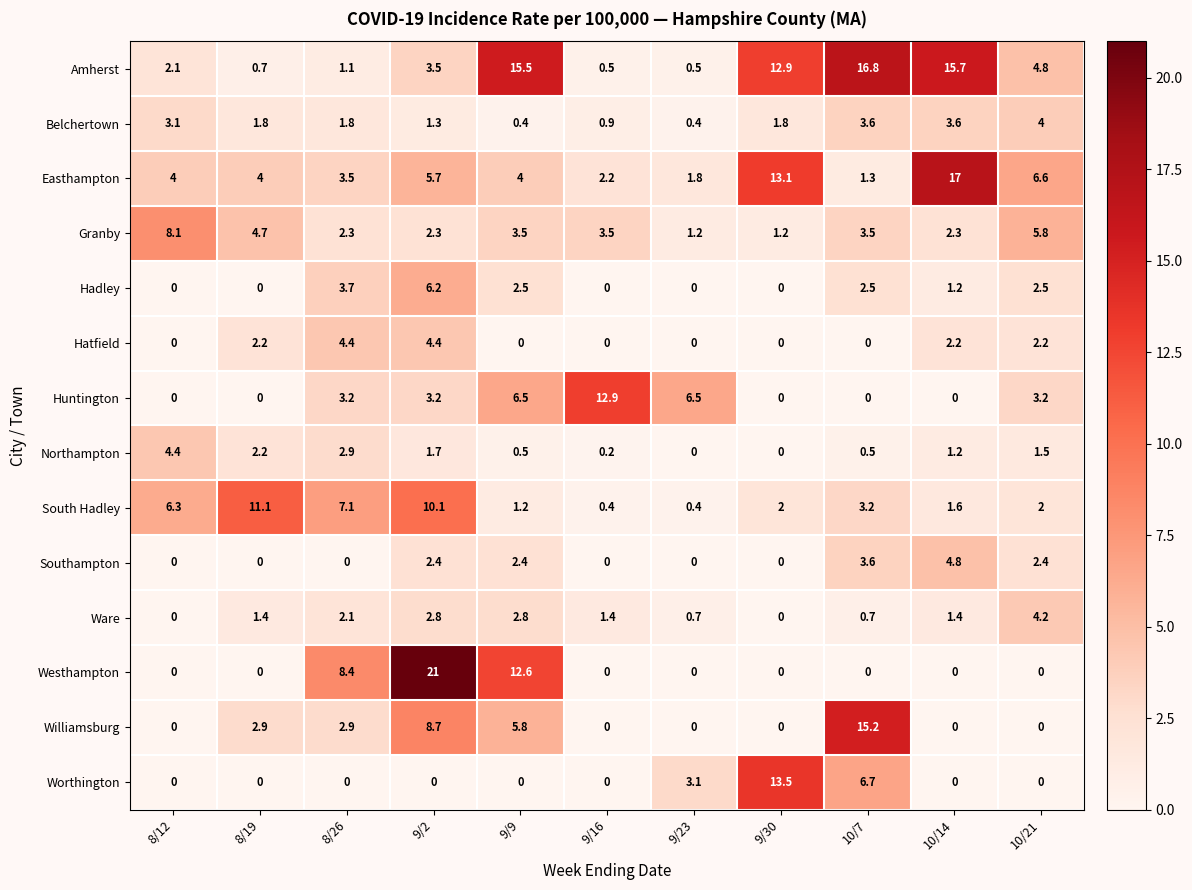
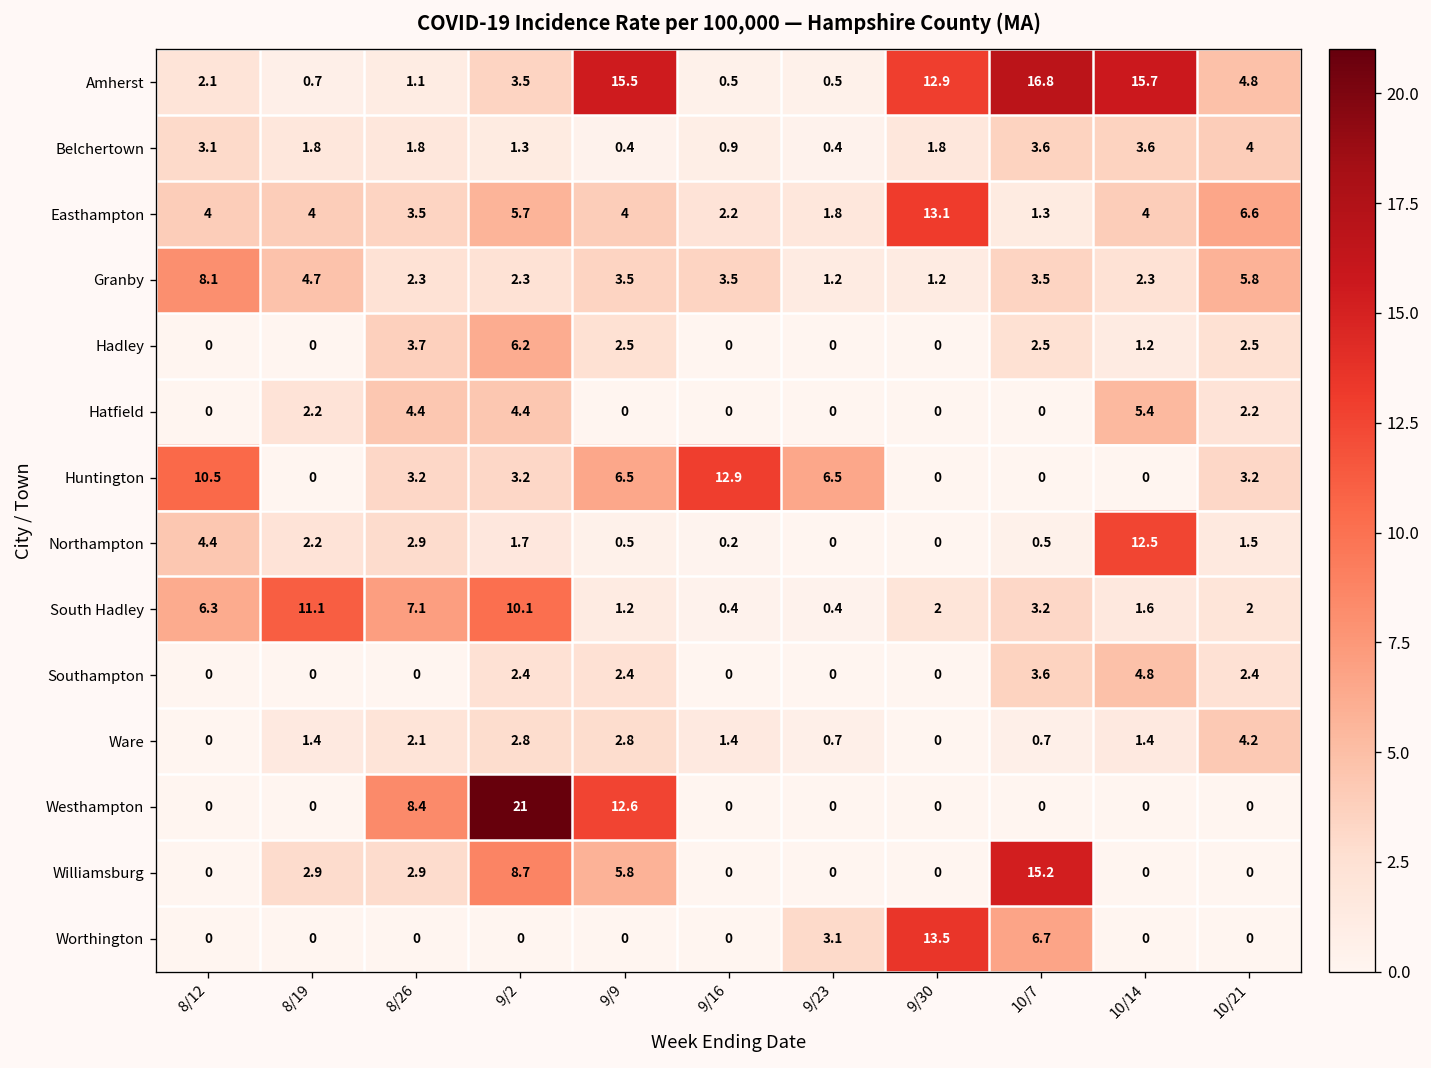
  {
    "Amherst": {
      "8/12": 2.1,
      "8/19": 0.7,
      "8/26": 1.1,
      "9/2": 3.5,
      "9/9": 15.5,
      "9/16": 0.5,
      "9/23": 0.5,
      "9/30": 12.9,
      "10/7": 16.8,
      "10/14": 15.7,
      "10/21": 4.8
    },
    "Belchertown": {
      "8/12": 3.1,
      "8/19": 1.8,
      "8/26": 1.8,
      "9/2": 1.3,
      "9/9": 0.4,
      "9/16": 0.9,
      "9/23": 0.4,
      "9/30": 1.8,
      "10/7": 3.6,
      "10/14": 3.6,
      "10/21": 4
    },
    "Easthampton": {
      "8/12": 4,
      "8/19": 4,
      "8/26": 3.5,
      "9/2": 5.7,
      "9/9": 4,
      "9/16": 2.2,
      "9/23": 1.8,
      "9/30": 13.1,
      "10/7": 1.3,
-     "10/14": 17,
+     "10/14": 4,
      "10/21": 6.6
    },
    "Granby": {
      "8/12": 8.1,
      "8/19": 4.7,
      "8/26": 2.3,
      "9/2": 2.3,
      "9/9": 3.5,
      "9/16": 3.5,
      "9/23": 1.2,
      "9/30": 1.2,
      "10/7": 3.5,
      "10/14": 2.3,
      "10/21": 5.8
    },
    "Hadley": {
      "8/12": 0,
      "8/19": 0,
      "8/26": 3.7,
      "9/2": 6.2,
      "9/9": 2.5,
      "9/16": 0,
      "9/23": 0,
      "9/30": 0,
      "10/7": 2.5,
      "10/14": 1.2,
      "10/21": 2.5
    },
    "Hatfield": {
      "8/12": 0,
      "8/19": 2.2,
      "8/26": 4.4,
      "9/2": 4.4,
      "9/9": 0,
      "9/16": 0,
      "9/23": 0,
      "9/30": 0,
      "10/7": 0,
-     "10/14": 2.2,
+     "10/14": 5.4,
      "10/21": 2.2
    },
    "Huntington": {
-     "8/12": 0,
+     "8/12": 10.5,
      "8/19": 0,
      "8/26": 3.2,
      "9/2": 3.2,
      "9/9": 6.5,
      "9/16": 12.9,
      "9/23": 6.5,
      "9/30": 0,
      "10/7": 0,
      "10/14": 0,
      "10/21": 3.2
    },
    "Northampton": {
      "8/12": 4.4,
      "8/19": 2.2,
      "8/26": 2.9,
      "9/2": 1.7,
      "9/9": 0.5,
      "9/16": 0.2,
      "9/23": 0,
      "9/30": 0,
      "10/7": 0.5,
-     "10/14": 1.2,
+     "10/14": 12.5,
      "10/21": 1.5
    },
    "South Hadley": {
      "8/12": 6.3,
      "8/19": 11.1,
      "8/26": 7.1,
      "9/2": 10.1,
      "9/9": 1.2,
      "9/16": 0.4,
      "9/23": 0.4,
      "9/30": 2,
      "10/7": 3.2,
      "10/14": 1.6,
      "10/21": 2
    },
    "Southampton": {
      "8/12": 0,
      "8/19": 0,
      "8/26": 0,
      "9/2": 2.4,
      "9/9": 2.4,
      "9/16": 0,
      "9/23": 0,
      "9/30": 0,
      "10/7": 3.6,
      "10/14": 4.8,
      "10/21": 2.4
    },
    "Ware": {
      "8/12": 0,
      "8/19": 1.4,
      "8/26": 2.1,
      "9/2": 2.8,
      "9/9": 2.8,
      "9/16": 1.4,
      "9/23": 0.7,
      "9/30": 0,
      "10/7": 0.7,
      "10/14": 1.4,
      "10/21": 4.2
    },
    "Westhampton": {
      "8/12": 0,
      "8/19": 0,
      "8/26": 8.4,
      "9/2": 21,
      "9/9": 12.6,
      "9/16": 0,
      "9/23": 0,
      "9/30": 0,
      "10/7": 0,
      "10/14": 0,
      "10/21": 0
    },
    "Williamsburg": {
      "8/12": 0,
      "8/19": 2.9,
      "8/26": 2.9,
      "9/2": 8.7,
      "9/9": 5.8,
      "9/16": 0,
      "9/23": 0,
      "9/30": 0,
      "10/7": 15.2,
      "10/14": 0,
      "10/21": 0
    },
    "Worthington": {
      "8/12": 0,
      "8/19": 0,
      "8/26": 0,
      "9/2": 0,
      "9/9": 0,
      "9/16": 0,
      "9/23": 3.1,
      "9/30": 13.5,
      "10/7": 6.7,
      "10/14": 0,
      "10/21": 0
    }
  }
